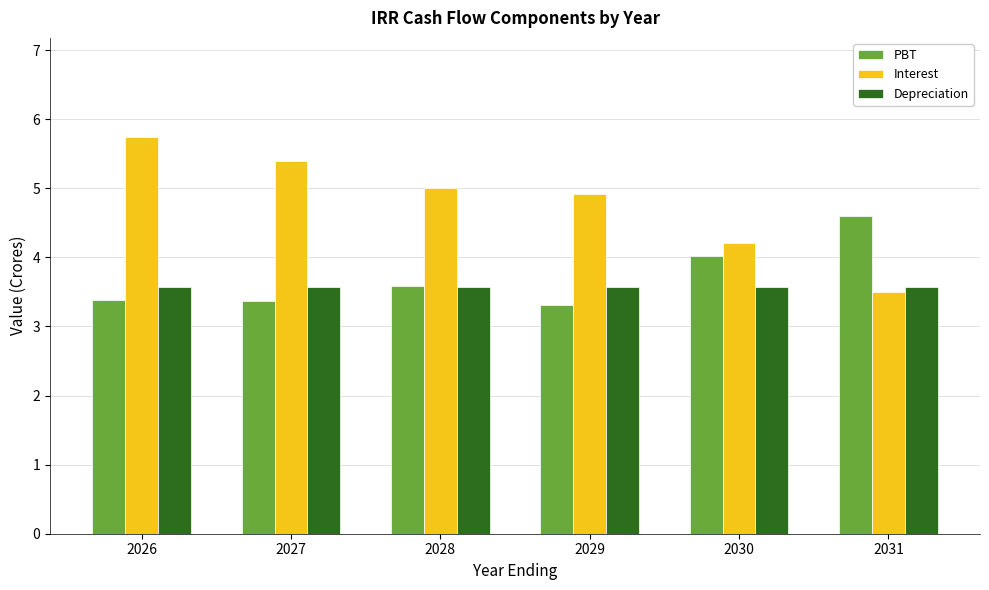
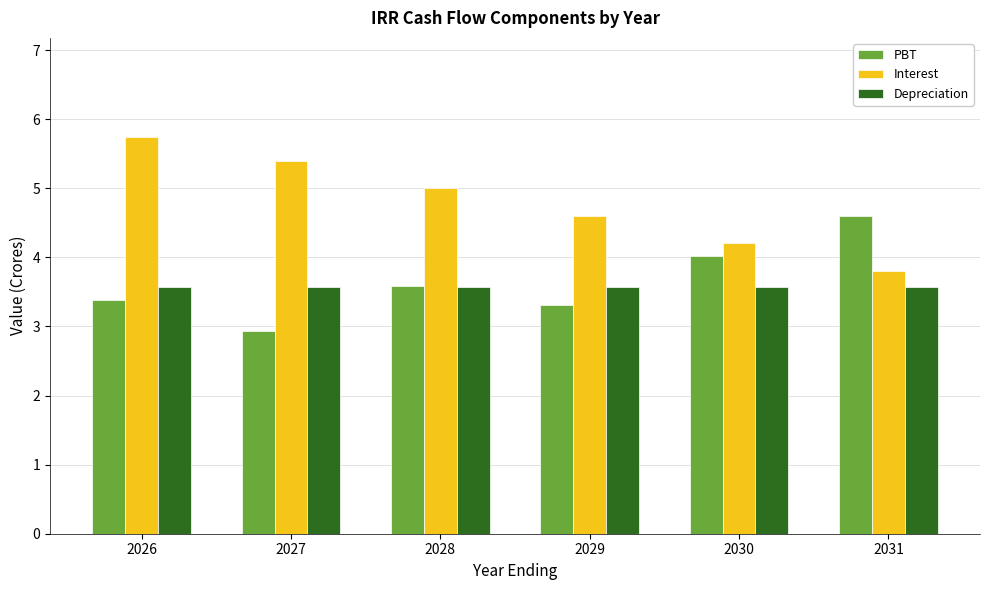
  {
    "PBT": {
      "2026": 3.4,
-     "2027": 3.4,
+     "2027": 2.9,
      "2028": 3.6,
      "2029": 3.3,
      "2030": 4.0,
      "2031": 4.6
    },
    "Interest": {
      "2026": 5.7,
      "2027": 5.4,
      "2028": 5.0,
-     "2029": 4.9,
+     "2029": 4.6,
      "2030": 4.2,
-     "2031": 3.5
+     "2031": 3.8
    },
    "Depreciation": {
      "2026": 3.6,
      "2027": 3.6,
      "2028": 3.6,
      "2029": 3.6,
      "2030": 3.6,
      "2031": 3.6
    }
  }
